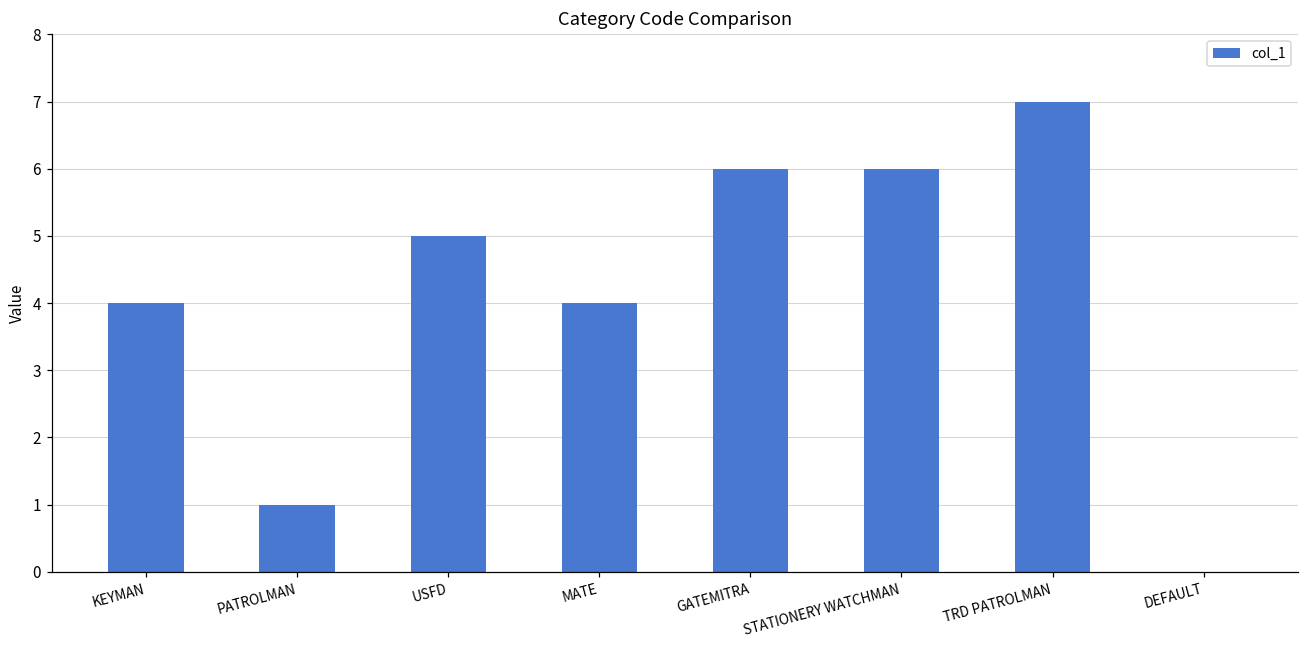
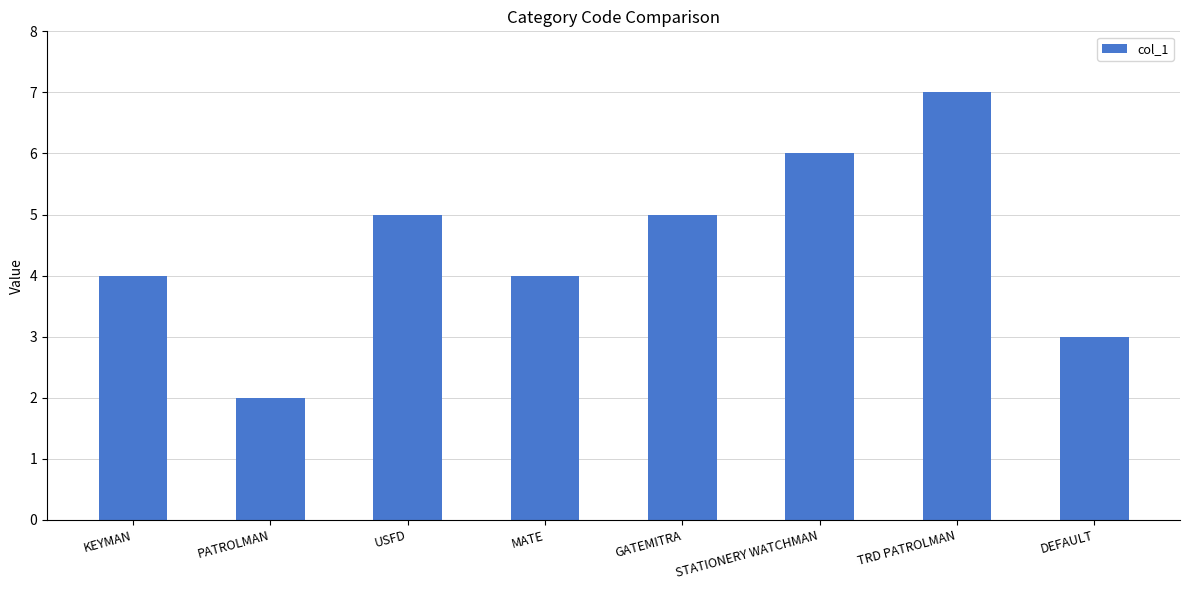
  {
    "KEYMAN": 4,
-   "PATROLMAN": 1,
+   "PATROLMAN": 2,
    "USFD": 5,
    "MATE": 4,
-   "GATEMITRA": 6,
+   "GATEMITRA": 5,
    "STATIONERY WATCHMAN": 6,
    "TRD PATROLMAN": 7,
-   "DEFAULT": 0
+   "DEFAULT": 3
  }
